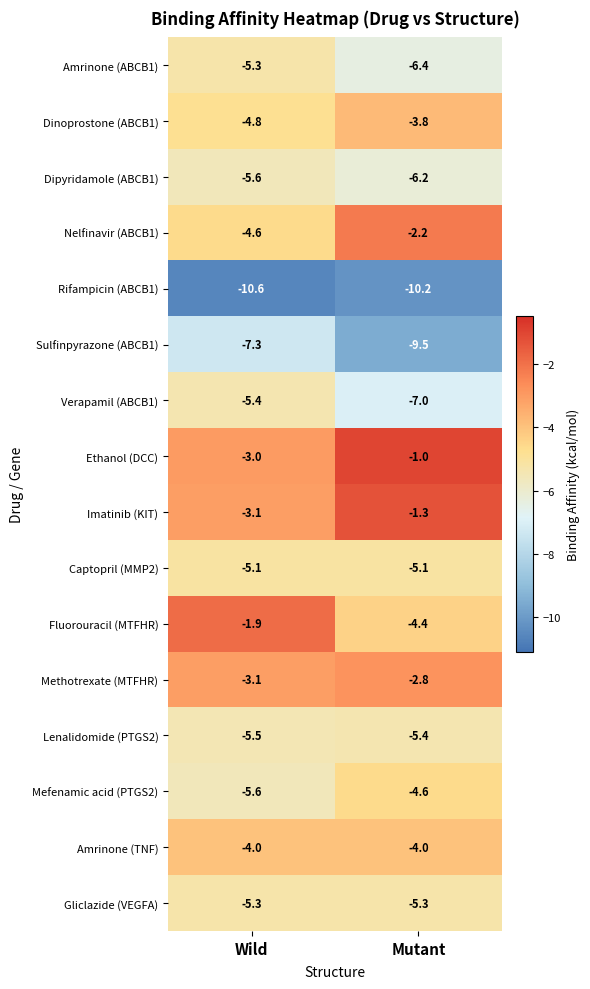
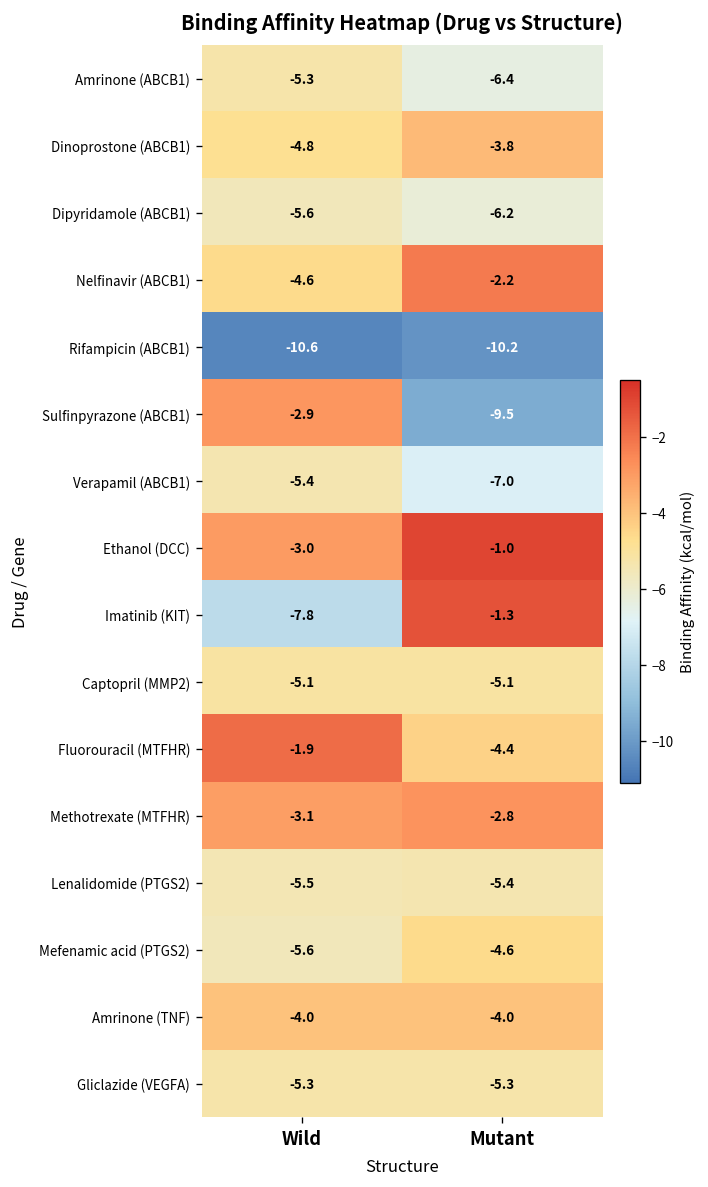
  {
    "Amrinone (ABCB1)": {
      "Wild": -5.3,
      "Mutant": -6.4
    },
    "Dinoprostone (ABCB1)": {
      "Wild": -4.8,
      "Mutant": -3.8
    },
    "Dipyridamole (ABCB1)": {
      "Wild": -5.6,
      "Mutant": -6.2
    },
    "Nelfinavir (ABCB1)": {
      "Wild": -4.6,
      "Mutant": -2.2
    },
    "Rifampicin (ABCB1)": {
      "Wild": -10.6,
      "Mutant": -10.2
    },
    "Sulfinpyrazone (ABCB1)": {
-     "Wild": -7.3,
+     "Wild": -2.9,
      "Mutant": -9.5
    },
    "Verapamil (ABCB1)": {
      "Wild": -5.4,
      "Mutant": -7.0
    },
    "Ethanol (DCC)": {
      "Wild": -3.0,
      "Mutant": -1.0
    },
    "Imatinib (KIT)": {
-     "Wild": -3.1,
+     "Wild": -7.8,
      "Mutant": -1.3
    },
    "Captopril (MMP2)": {
      "Wild": -5.1,
      "Mutant": -5.1
    },
    "Fluorouracil (MTFHR)": {
      "Wild": -1.9,
      "Mutant": -4.4
    },
    "Methotrexate (MTFHR)": {
      "Wild": -3.1,
      "Mutant": -2.8
    },
    "Lenalidomide (PTGS2)": {
      "Wild": -5.5,
      "Mutant": -5.4
    },
    "Mefenamic acid (PTGS2)": {
      "Wild": -5.6,
      "Mutant": -4.6
    },
    "Amrinone (TNF)": {
      "Wild": -4.0,
      "Mutant": -4.0
    },
    "Gliclazide (VEGFA)": {
      "Wild": -5.3,
      "Mutant": -5.3
    }
  }
